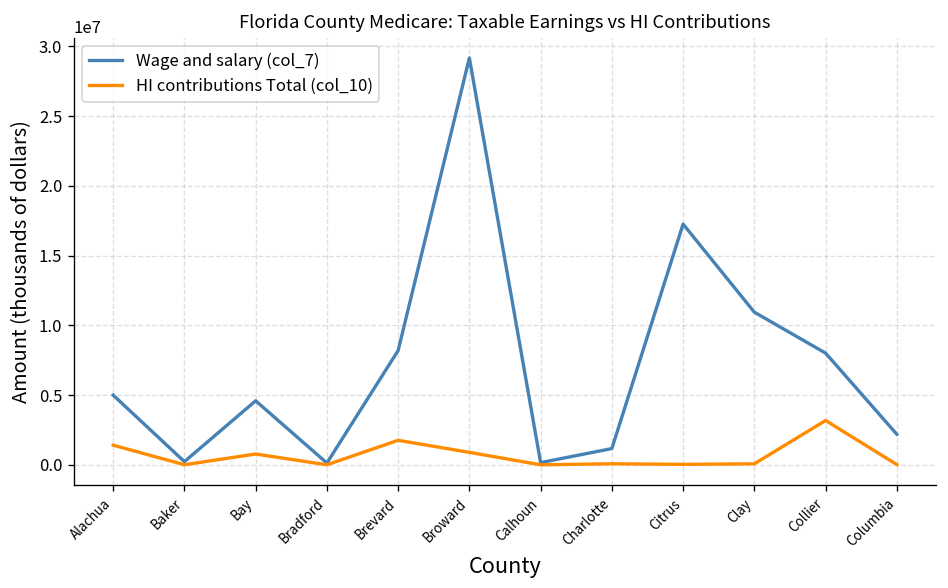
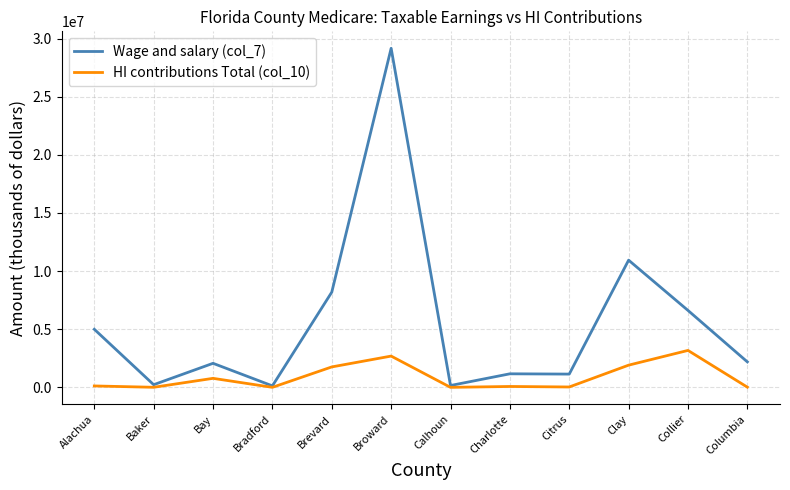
  {
    "Wage and salary (col_7)": {
      "Alachua": 5000000,
      "Baker": 200000,
-     "Bay": 4600000,
+     "Bay": 2100000,
      "Brevard": 8200000,
      "Broward": 29200000,
      "Charlotte": 1200000,
-     "Citrus": 17300000,
+     "Citrus": 1100000,
      "Clay": 10900000,
-     "Collier": 8000000,
+     "Collier": 6600000,
      "Columbia": 2200000
    },
    "HI contributions Total (col_10)": {
-     "Alachua": 1400000,
+     "Alachua": 100000,
      "Baker": 0,
      "Bay": 800000,
      "Brevard": 1800000,
-     "Broward": 900000,
+     "Broward": 2700000,
      "Charlotte": 100000,
      "Citrus": 0,
-     "Clay": 100000,
+     "Clay": 1900000,
      "Collier": 3200000,
      "Columbia": 0
    }
  }
